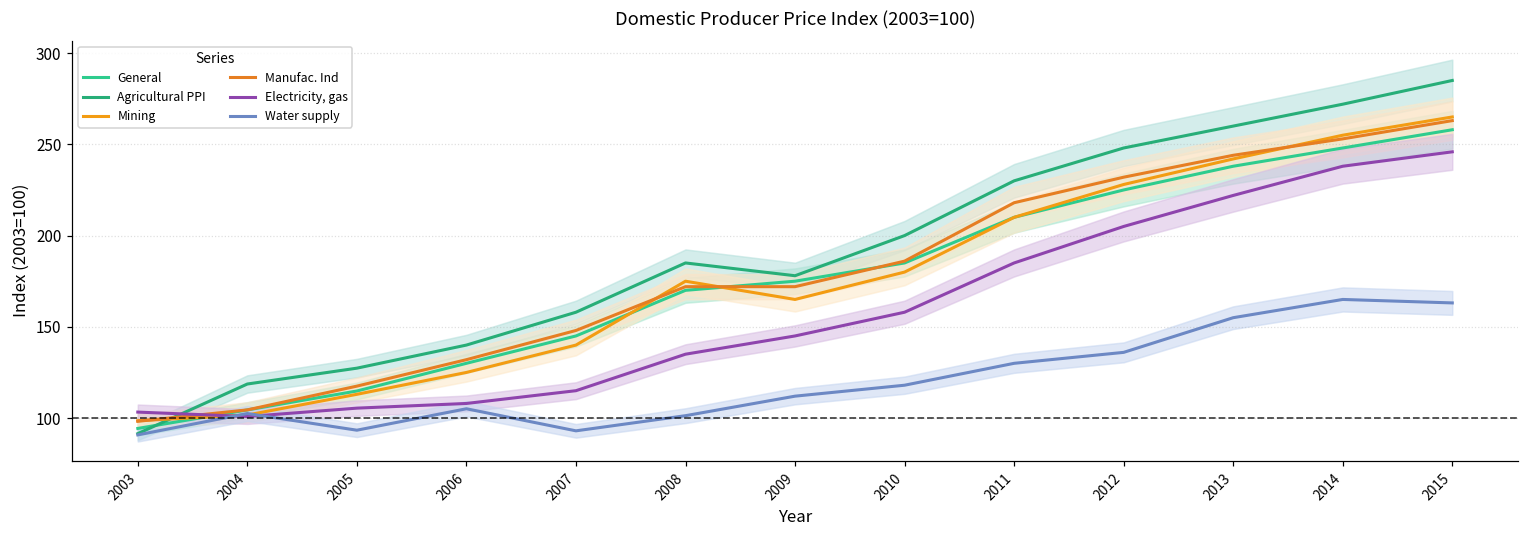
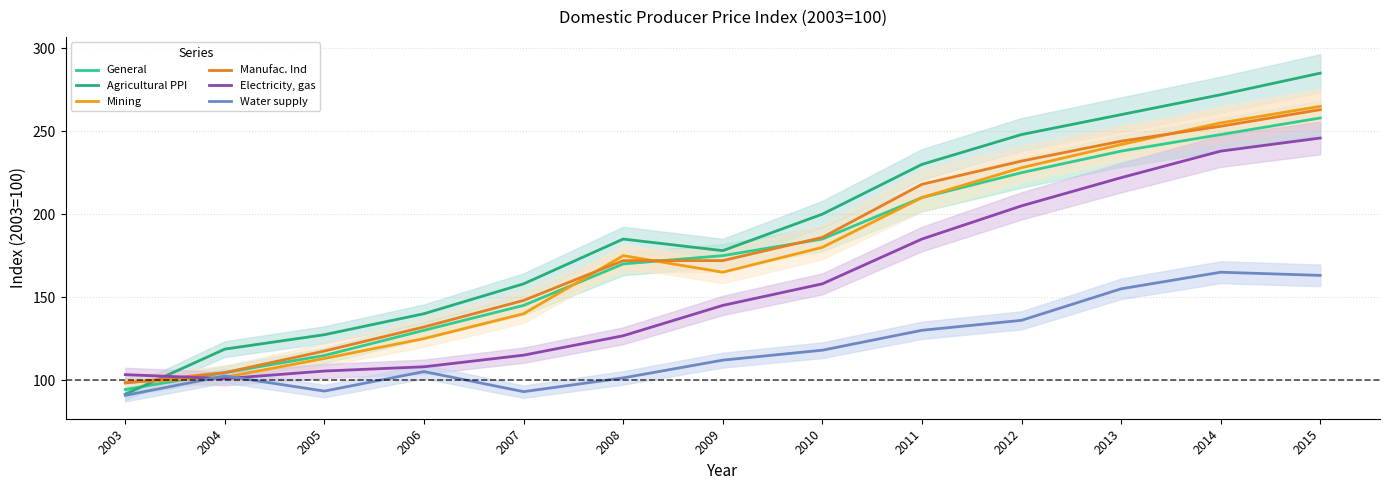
  {
    "Electricity, gas": {
      "2005": 105,
      "2007": 115,
-     "2008": 135,
+     "2008": 127,
      "2009": 145,
      "2010": 158,
      "2011": 185,
      "2012": 205,
      "2013": 222,
      "2014": 238,
      "2015": 246
    },
    "Water supply": {
      "2005": 93,
      "2006": 105,
      "2007": 93,
      "2008": 101,
      "2009": 112,
      "2010": 118,
      "2011": 130,
      "2012": 136,
      "2013": 155,
      "2014": 165,
      "2015": 163
    }
  }
